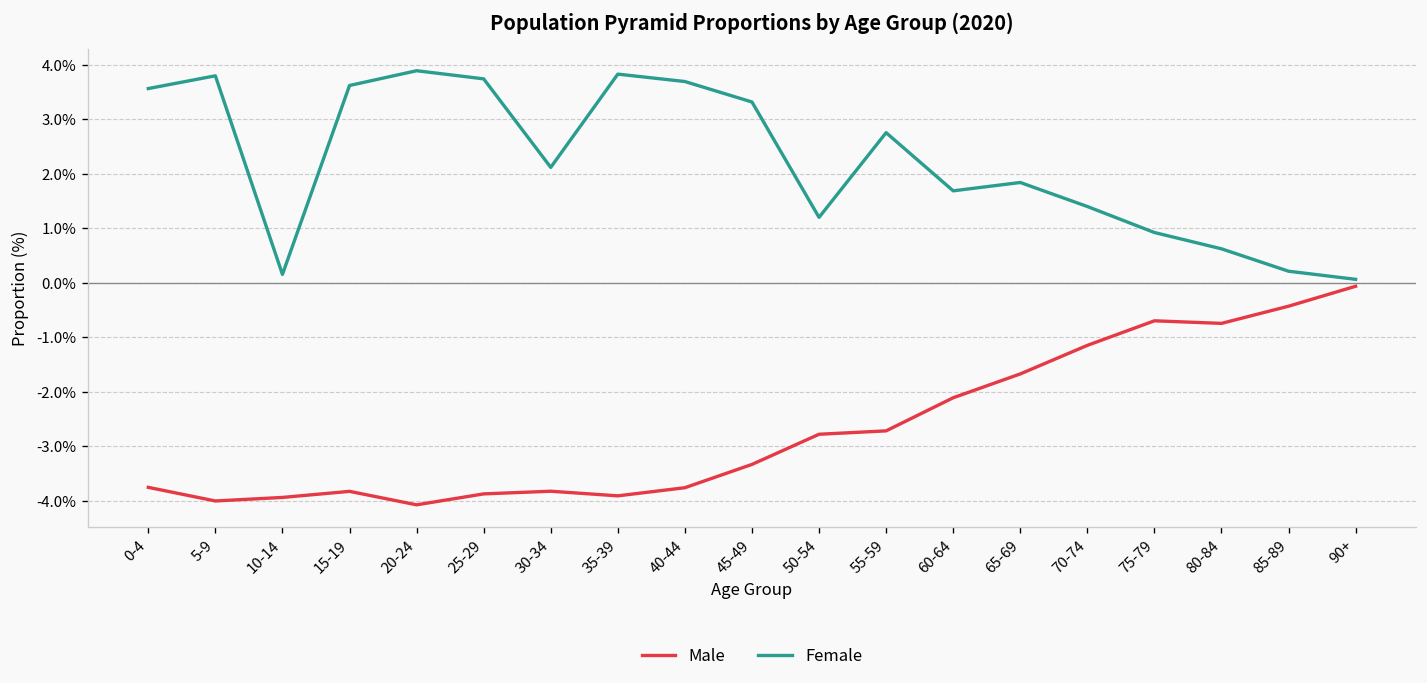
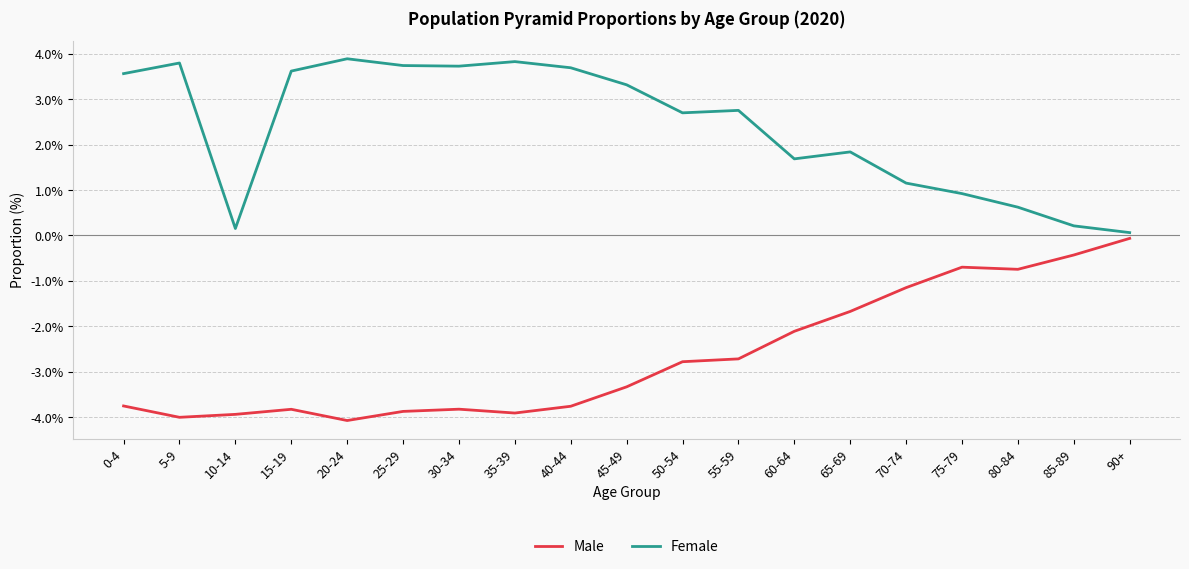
  {
    "Male": {
      "0-4": "-3.8%",
      "5-9": "-4.0%",
      "10-14": "-3.9%",
      "15-19": "-3.8%",
      "20-24": "-4.1%",
      "25-29": "-3.9%",
      "30-34": "-3.8%",
      "35-39": "-3.9%",
      "40-44": "-3.8%",
      "45-49": "-3.3%",
      "50-54": "-2.8%",
      "55-59": "-2.7%",
      "60-64": "-2.1%",
      "65-69": "-1.7%",
      "70-74": "-1.1%",
      "75-79": "-0.7%",
      "80-84": "-0.7%",
      "85-89": "-0.4%",
      "90+": "-0.1%"
    },
    "Female": {
      "0-4": "3.6%",
      "5-9": "3.8%",
      "10-14": "0.2%",
      "15-19": "3.6%",
      "20-24": "3.9%",
      "25-29": "3.7%",
-     "30-34": "2.1%",
+     "30-34": "3.7%",
      "35-39": "3.8%",
      "40-44": "3.7%",
      "45-49": "3.3%",
-     "50-54": "1.2%",
+     "50-54": "2.7%",
      "55-59": "2.8%",
      "60-64": "1.7%",
      "65-69": "1.8%",
-     "70-74": "1.4%",
+     "70-74": "1.2%",
      "75-79": "0.9%",
      "80-84": "0.6%",
      "85-89": "0.2%",
      "90+": "0.1%"
    }
  }
